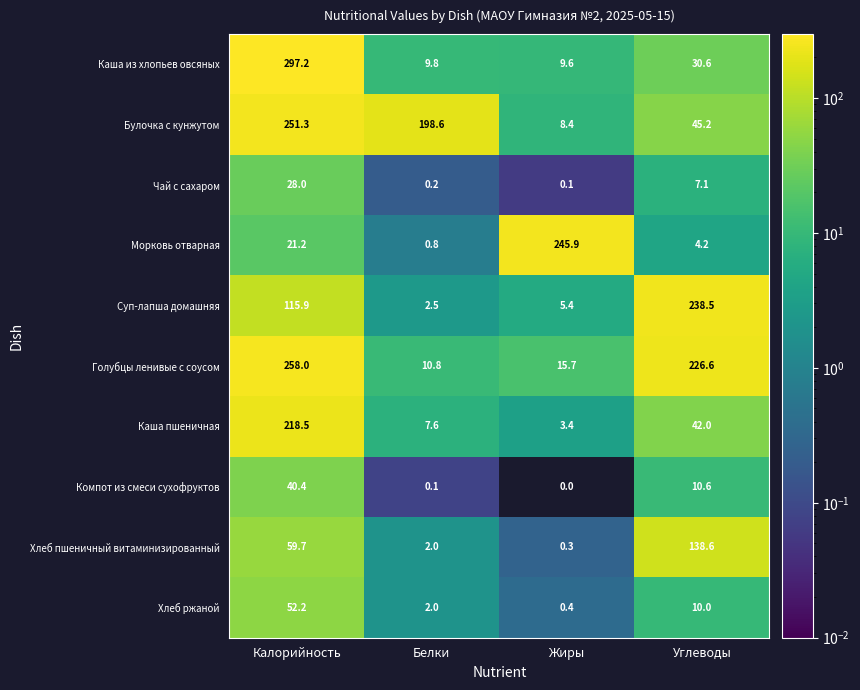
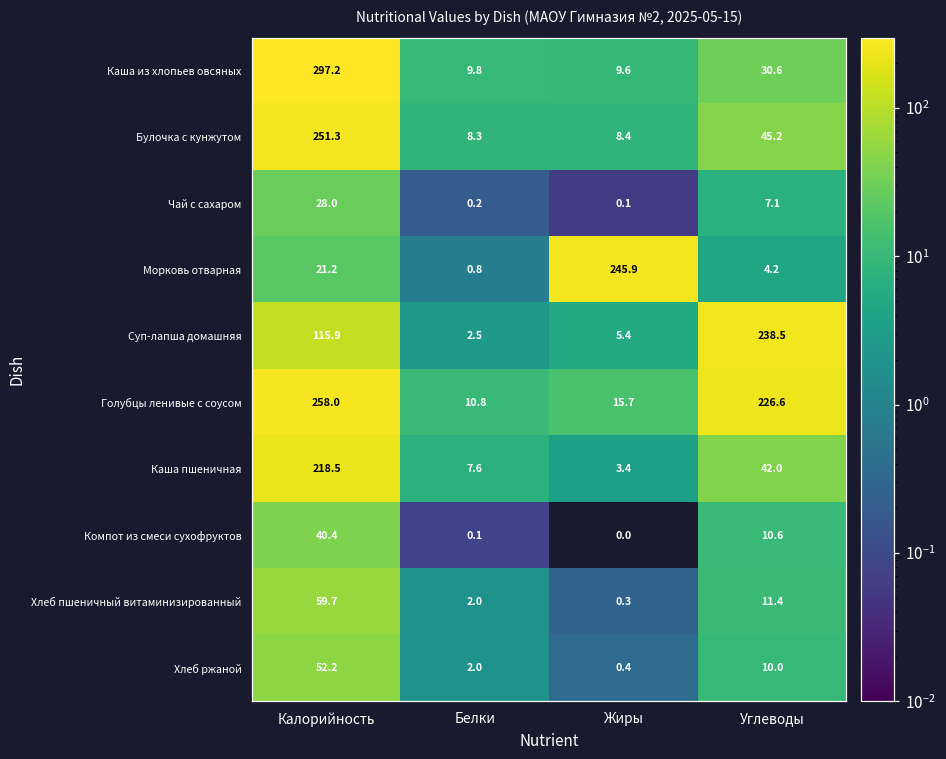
  {
    "Каша из хлопьев овсяных": {
      "Калорийность": 297.2,
      "Белки": 9.8,
      "Жиры": 9.6,
      "Углеводы": 30.6
    },
    "Булочка с кунжутом": {
      "Калорийность": 251.3,
-     "Белки": 198.6,
+     "Белки": 8.3,
      "Жиры": 8.4,
      "Углеводы": 45.2
    },
    "Чай с сахаром": {
      "Калорийность": 28.0,
      "Белки": 0.2,
      "Жиры": 0.1,
      "Углеводы": 7.1
    },
    "Морковь отварная": {
      "Калорийность": 21.2,
      "Белки": 0.8,
      "Жиры": 245.9,
      "Углеводы": 4.2
    },
    "Суп-лапша домашняя": {
      "Калорийность": 115.9,
      "Белки": 2.5,
      "Жиры": 5.4,
      "Углеводы": 238.5
    },
    "Голубцы ленивые с соусом": {
      "Калорийность": 258.0,
      "Белки": 10.8,
      "Жиры": 15.7,
      "Углеводы": 226.6
    },
    "Каша пшеничная": {
      "Калорийность": 218.5,
      "Белки": 7.6,
      "Жиры": 3.4,
      "Углеводы": 42.0
    },
    "Компот из смеси сухофруктов": {
      "Калорийность": 40.4,
      "Белки": 0.1,
      "Жиры": 0.0,
      "Углеводы": 10.6
    },
    "Хлеб пшеничный витаминизированный": {
      "Калорийность": 59.7,
      "Белки": 2.0,
      "Жиры": 0.3,
-     "Углеводы": 138.6
+     "Углеводы": 11.4
    },
    "Хлеб ржаной": {
      "Калорийность": 52.2,
      "Белки": 2.0,
      "Жиры": 0.4,
      "Углеводы": 10.0
    }
  }
